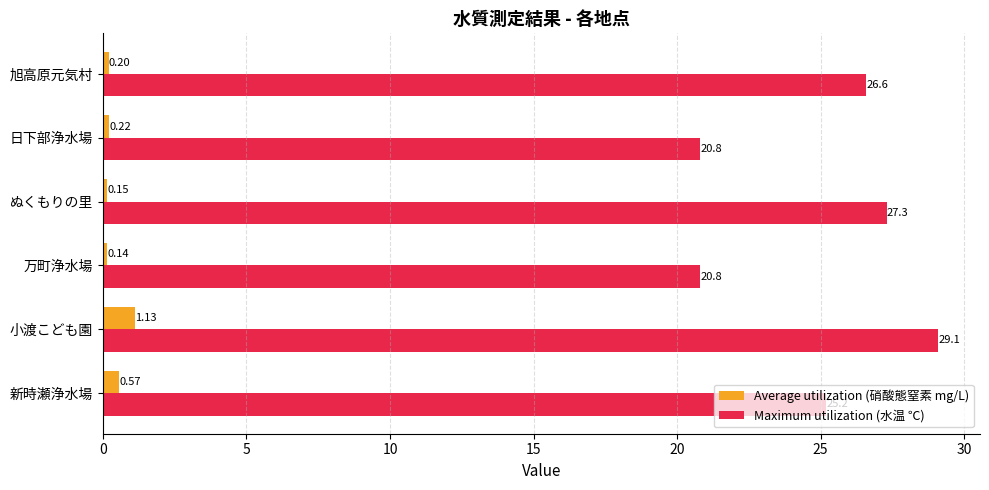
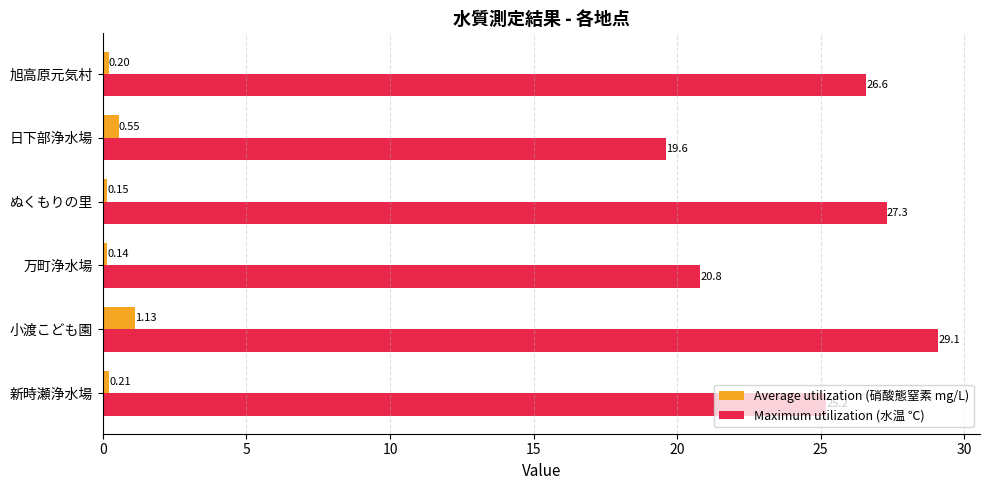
  {
    "Average utilization (硝酸態窒素 mg/L)": {
      "旭高原元気村": 0.20,
-     "日下部浄水場": 0.22,
+     "日下部浄水場": 0.55,
      "ぬくもりの里": 0.15,
      "万町浄水場": 0.14,
      "小渡こども園": 1.13,
-     "新時瀬浄水場": 0.57
+     "新時瀬浄水場": 0.21
    },
    "Maximum utilization (水温 ℃)": {
      "旭高原元気村": 26.6,
-     "日下部浄水場": 20.8,
+     "日下部浄水場": 19.6,
      "ぬくもりの里": 27.3,
      "万町浄水場": 20.8,
      "小渡こども園": 29.1
    }
  }
